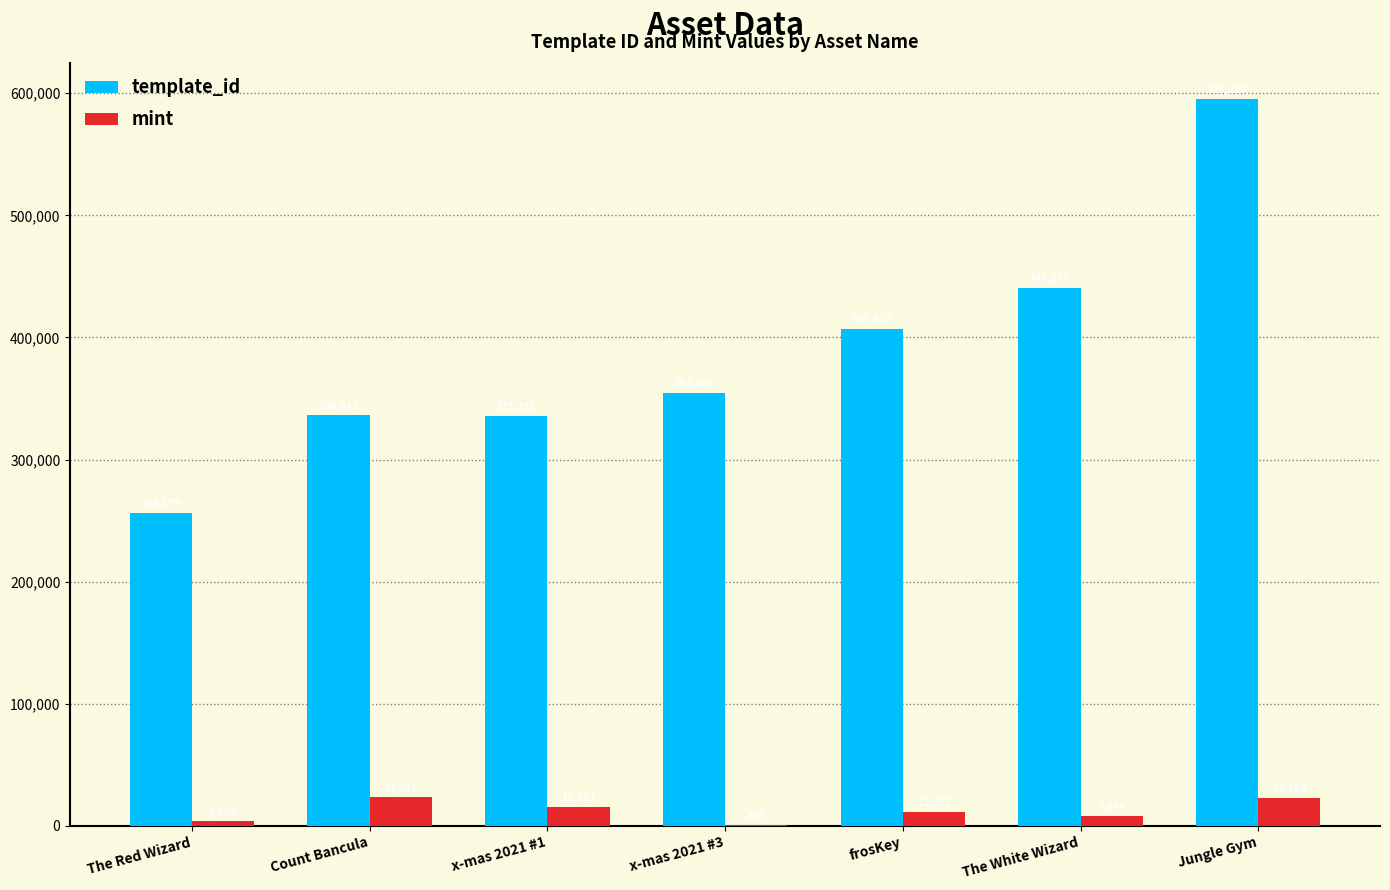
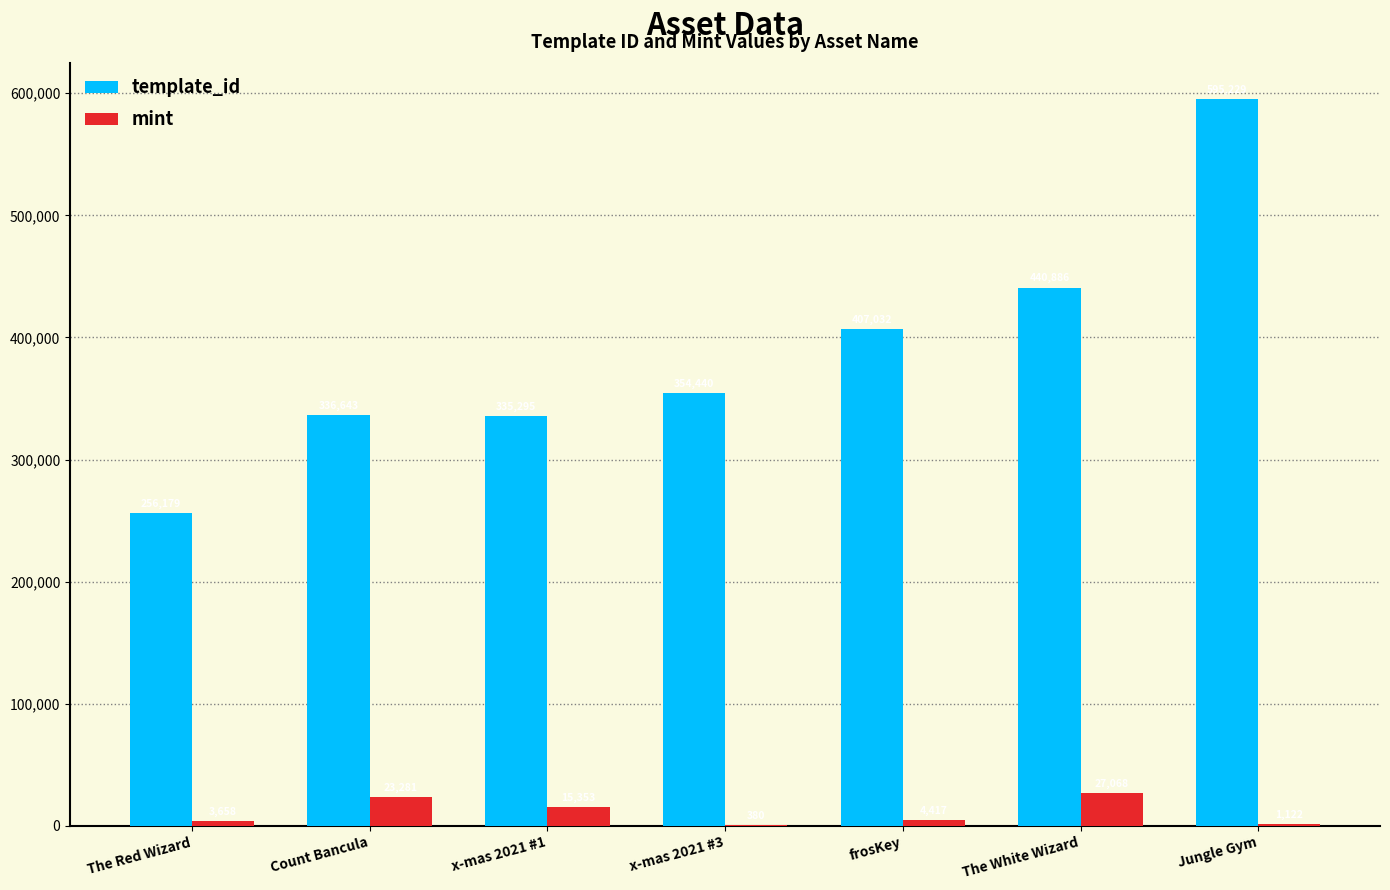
  {
    "template_id": {
      "The Red Wizard": "256,000",
      "Count Bancula": "337,000",
      "x-mas 2021 #1": "335,000",
      "x-mas 2021 #3": "354,000",
      "frosKey": "407,000",
      "The White Wizard": "441,000",
      "Jungle Gym": "595,000"
    },
    "mint": {
      "The Red Wizard": "4,000",
      "Count Bancula": "23,000",
      "x-mas 2021 #1": "15,000",
-     "frosKey": "11,000",
-     "The White Wizard": "8,000",
-     "Jungle Gym": "23,000"
+     "frosKey": "4,000",
+     "The White Wizard": "27,000",
+     "Jungle Gym": "1,000"
    }
  }
